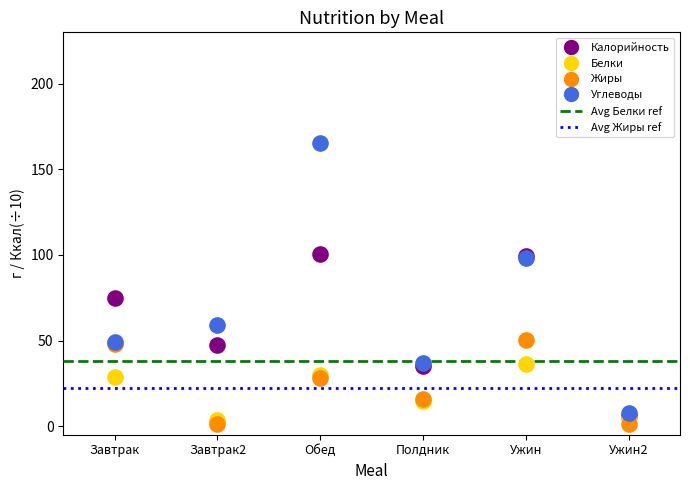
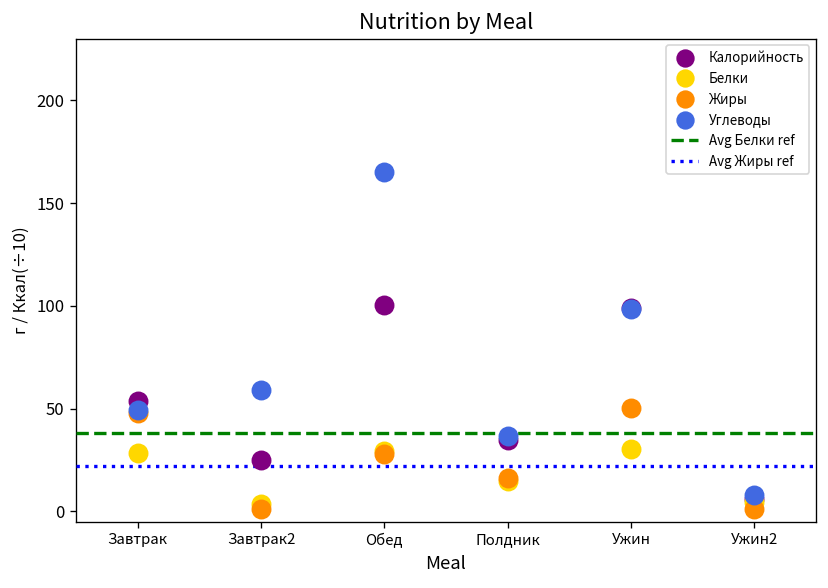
  {
    "Калорийность": {
-     "Завтрак": 75,
-     "Завтрак2": 48
+     "Завтрак": 54,
+     "Завтрак2": 25
    },
    "Белки": {
-     "Ужин": 37
+     "Ужин": 30
    }
  }
